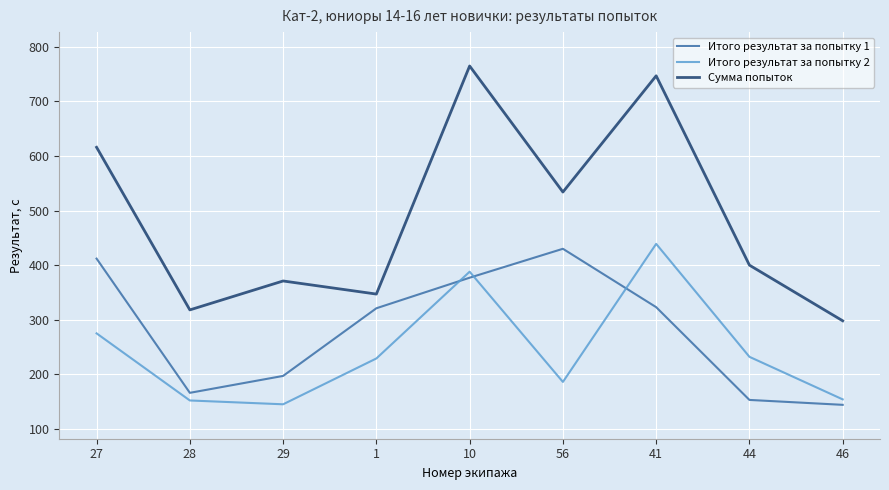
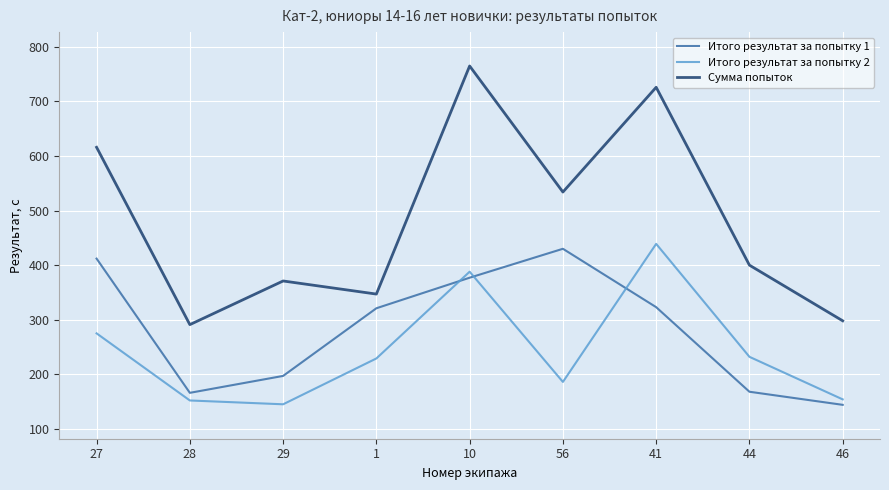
  {
    "Итого результат за попытку 1": {
      "27": 410,
      "28": 170,
      "29": 200,
      "1": 320,
      "10": 380,
      "56": 430,
      "41": 320,
-     "44": 150,
+     "44": 170,
      "46": 140
    },
    "Итого результат за попытку 2": {
      "27": 280,
      "28": 150,
      "29": 150,
      "1": 230,
      "10": 390,
      "56": 190,
      "41": 440,
      "44": 230,
      "46": 150
    },
    "Сумма попыток": {
      "27": 620,
-     "28": 320,
+     "28": 290,
      "29": 370,
      "1": 350,
      "10": 770,
      "56": 530,
-     "41": 750,
+     "41": 730,
      "44": 400,
      "46": 300
    }
  }
